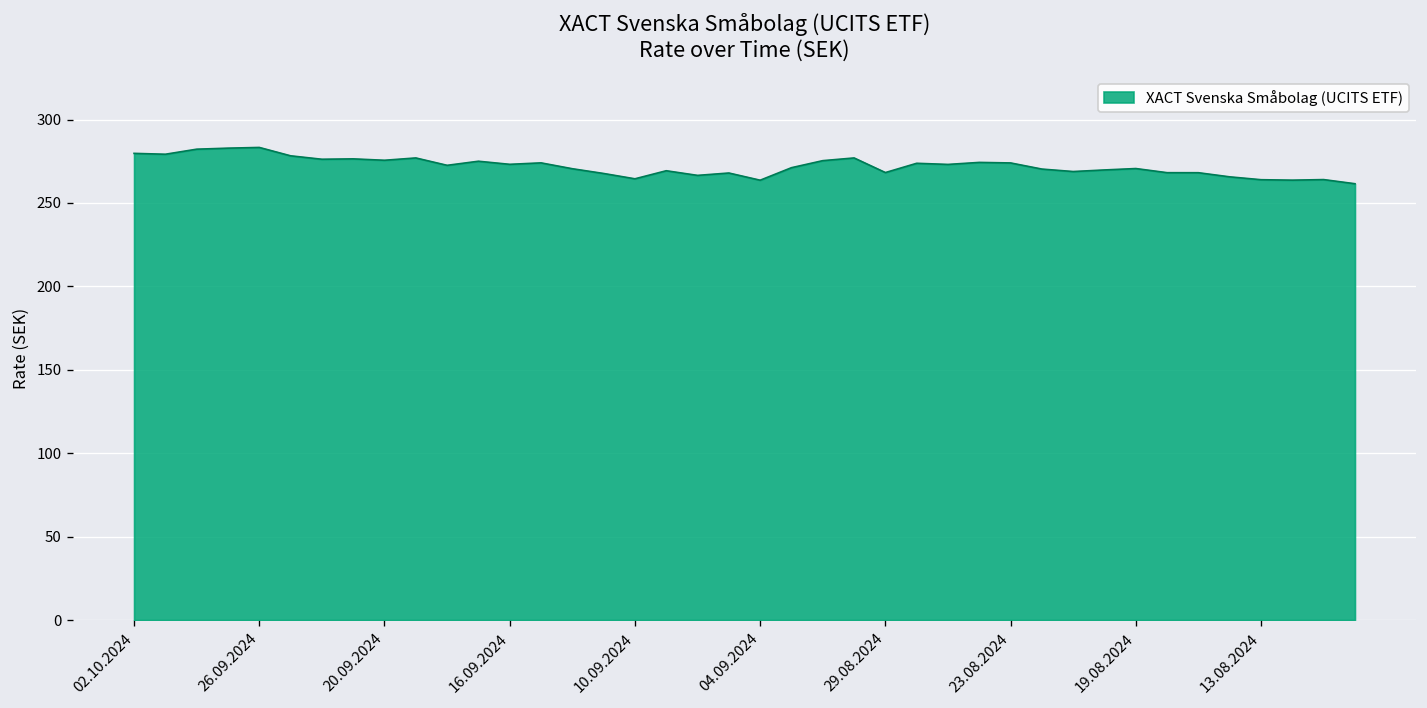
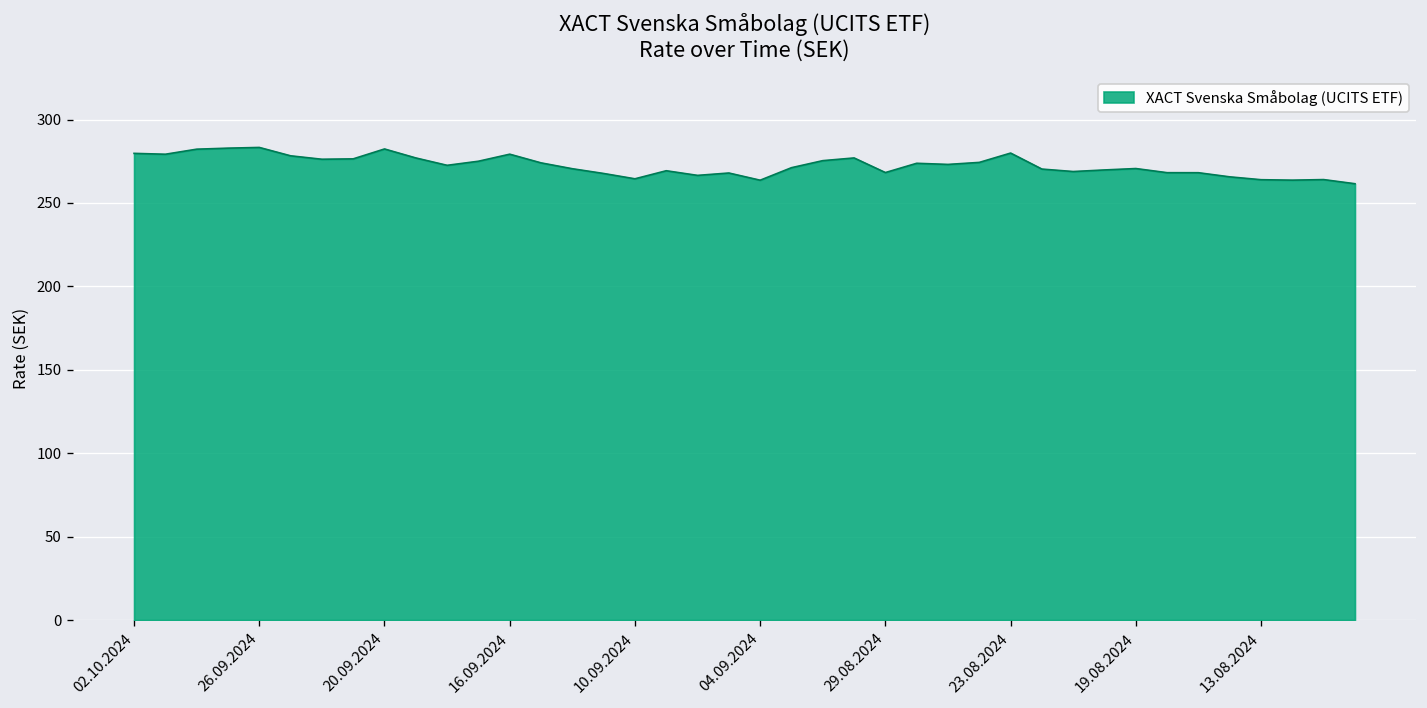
  {
    "02.10.2024": 280,
    "26.09.2024": 283,
-   "20.09.2024": 276,
-   "16.09.2024": 273,
+   "20.09.2024": 282,
+   "16.09.2024": 279,
    "10.09.2024": 264,
    "04.09.2024": 264,
    "29.08.2024": 268,
-   "23.08.2024": 274,
+   "23.08.2024": 280,
    "19.08.2024": 271,
    "13.08.2024": 264
  }
